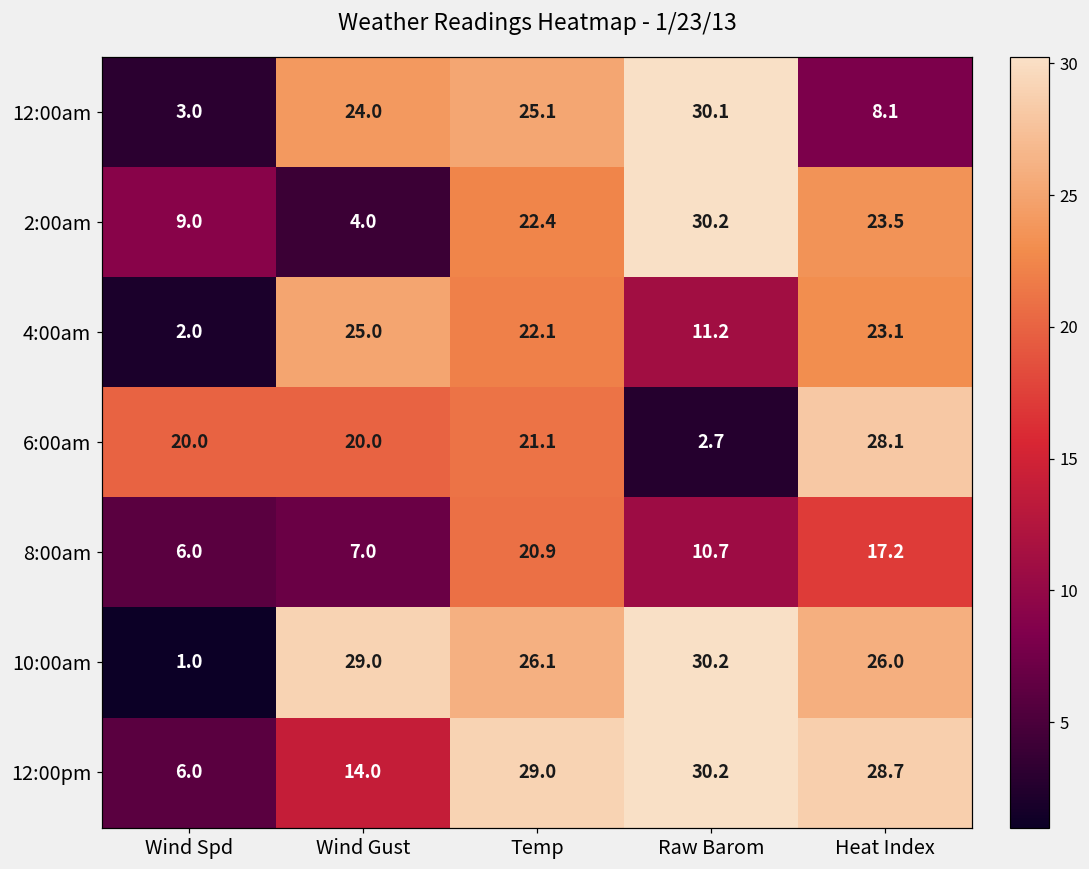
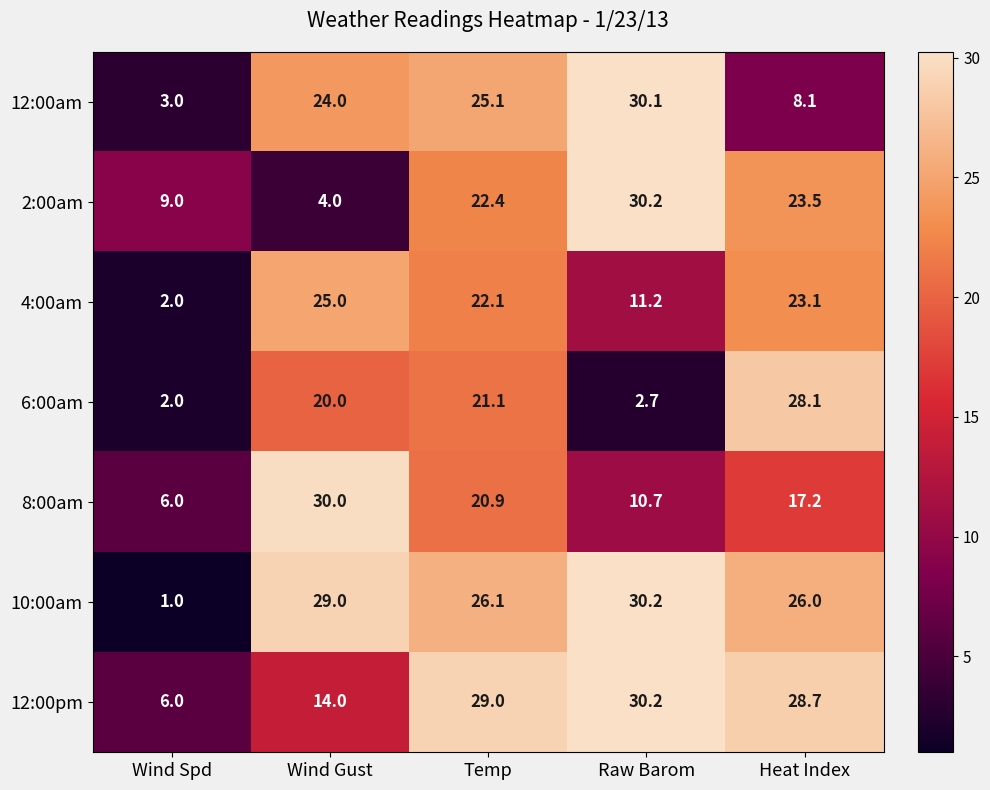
  {
    "12:00am": {
      "Wind Spd": 3.0,
      "Wind Gust": 24.0,
      "Temp": 25.1,
      "Raw Barom": 30.1,
      "Heat Index": 8.1
    },
    "2:00am": {
      "Wind Spd": 9.0,
      "Wind Gust": 4.0,
      "Temp": 22.4,
      "Raw Barom": 30.2,
      "Heat Index": 23.5
    },
    "4:00am": {
      "Wind Spd": 2.0,
      "Wind Gust": 25.0,
      "Temp": 22.1,
      "Raw Barom": 11.2,
      "Heat Index": 23.1
    },
    "6:00am": {
-     "Wind Spd": 20.0,
+     "Wind Spd": 2.0,
      "Wind Gust": 20.0,
      "Temp": 21.1,
      "Raw Barom": 2.7,
      "Heat Index": 28.1
    },
    "8:00am": {
      "Wind Spd": 6.0,
-     "Wind Gust": 7.0,
+     "Wind Gust": 30.0,
      "Temp": 20.9,
      "Raw Barom": 10.7,
      "Heat Index": 17.2
    },
    "10:00am": {
      "Wind Spd": 1.0,
      "Wind Gust": 29.0,
      "Temp": 26.1,
      "Raw Barom": 30.2,
      "Heat Index": 26.0
    },
    "12:00pm": {
      "Wind Spd": 6.0,
      "Wind Gust": 14.0,
      "Temp": 29.0,
      "Raw Barom": 30.2,
      "Heat Index": 28.7
    }
  }
